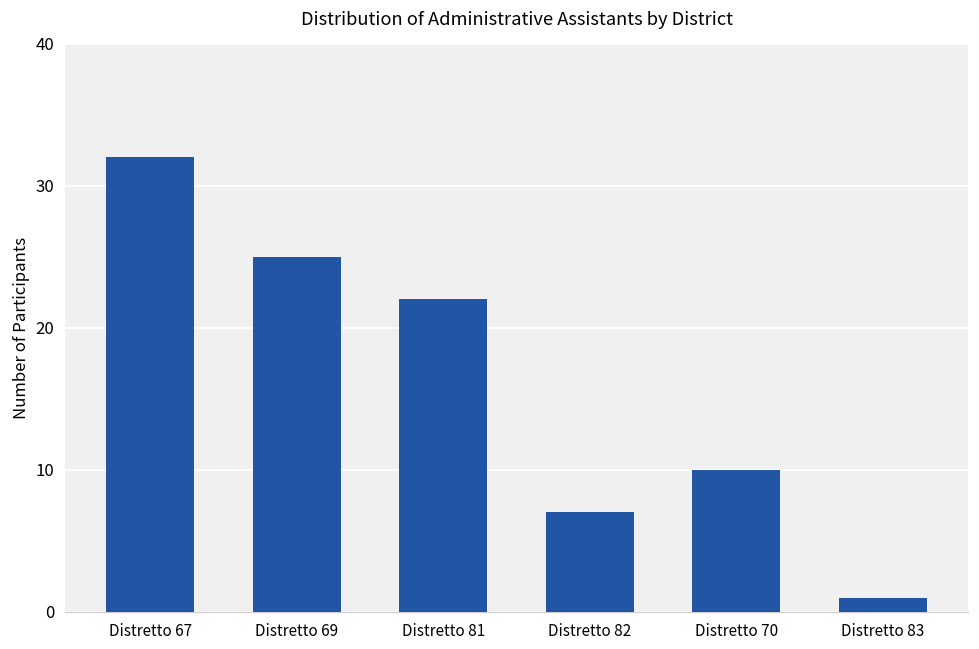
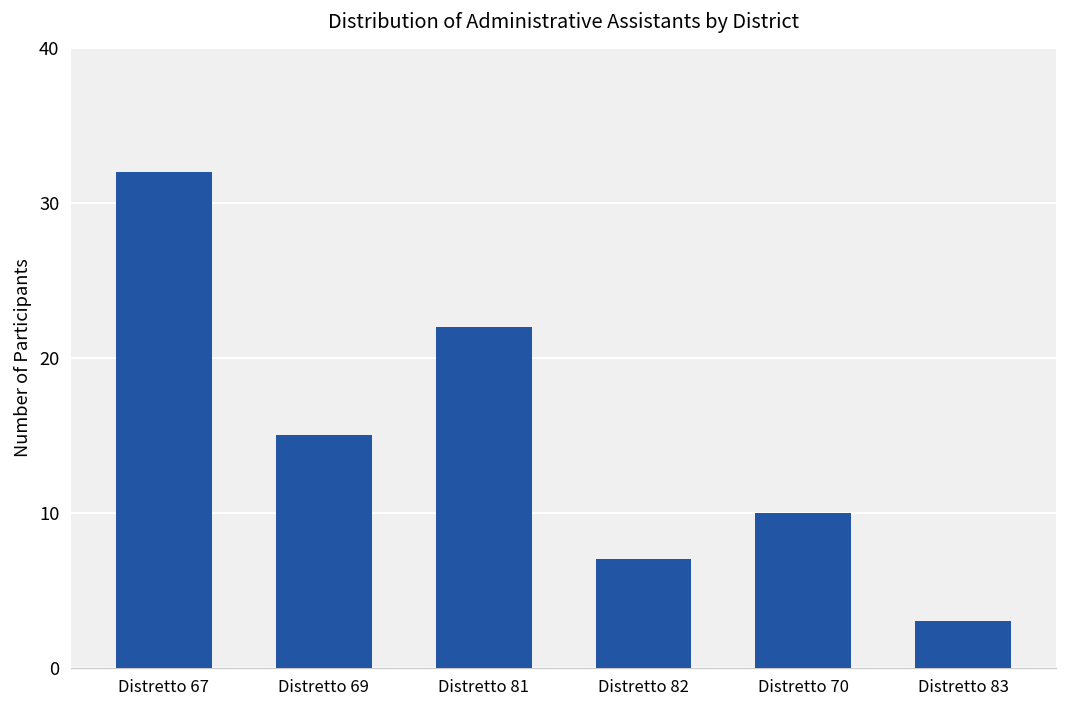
  {
    "Distretto 67": 32,
-   "Distretto 69": 25,
+   "Distretto 69": 15,
    "Distretto 81": 22,
    "Distretto 82": 7,
    "Distretto 70": 10,
-   "Distretto 83": 1
+   "Distretto 83": 3
  }
